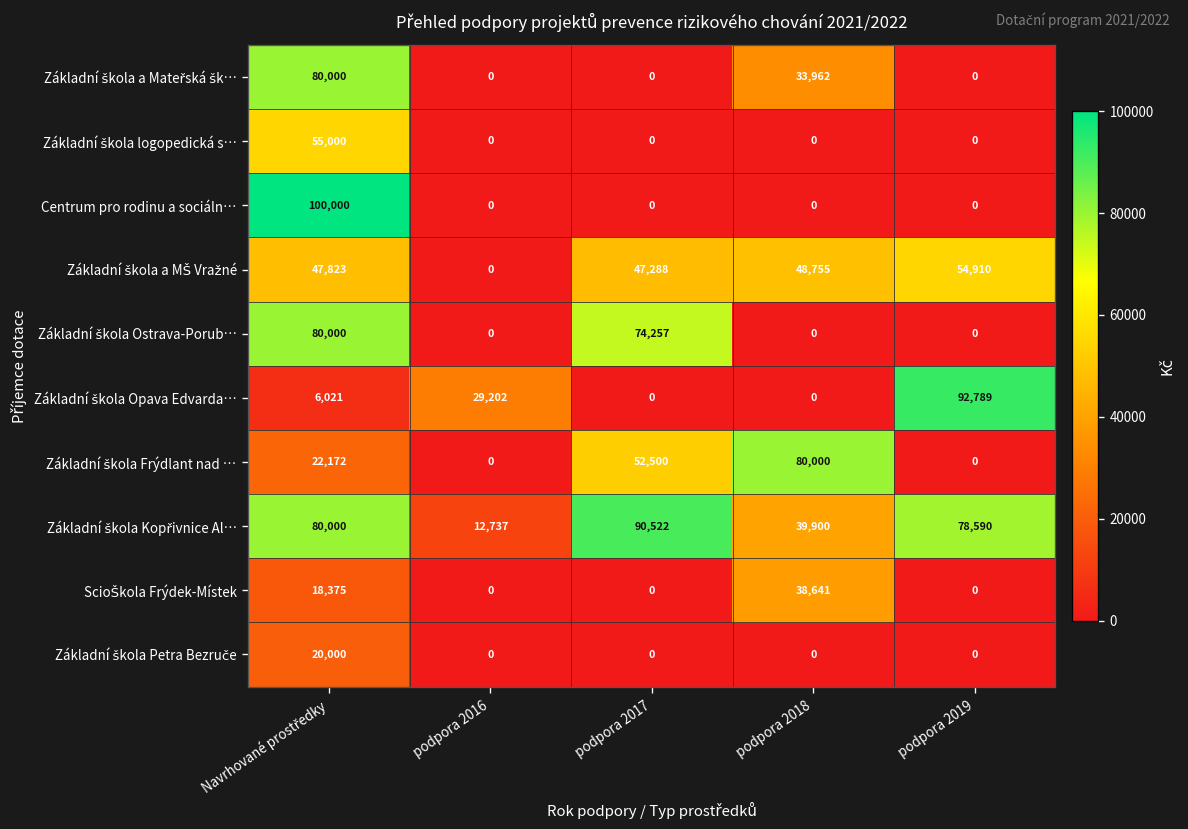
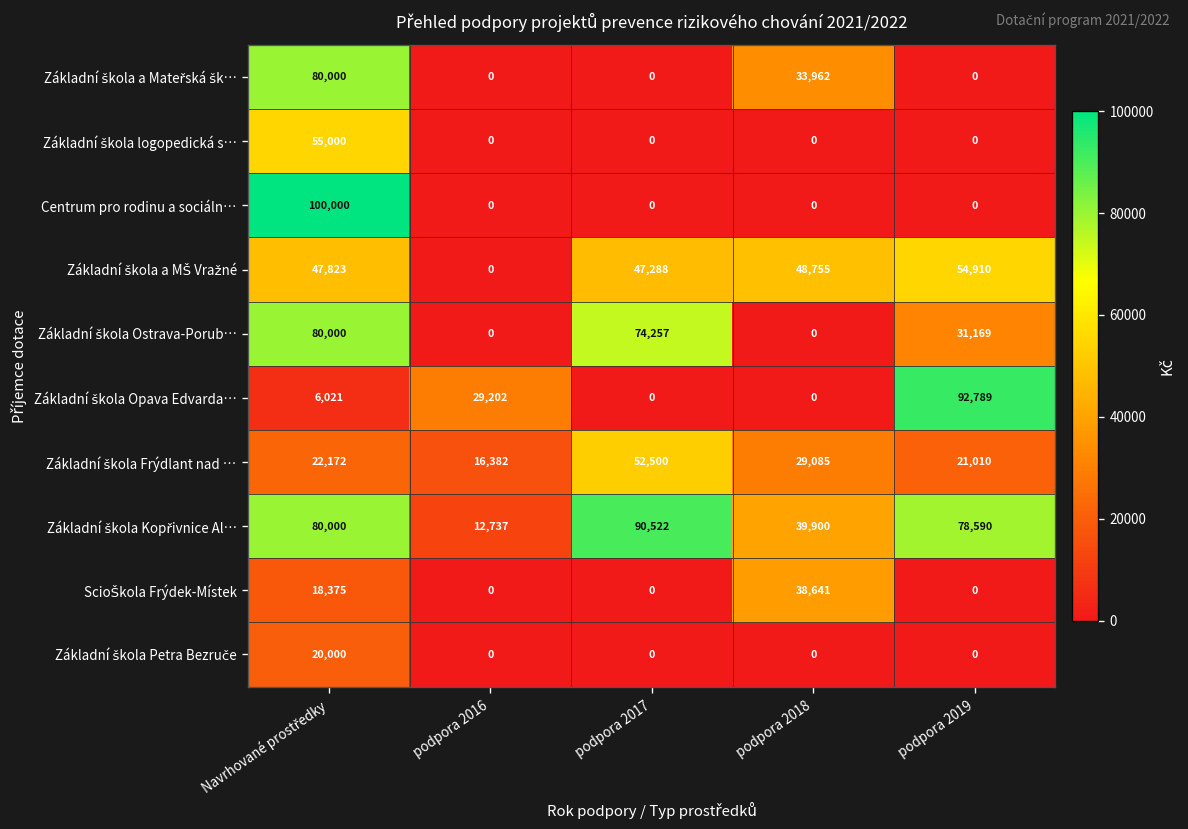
  {
    "Základní škola a Mateřská šk…": {
      "Navrhované prostředky": "80,000",
      "podpora 2016": "0",
      "podpora 2017": "0",
      "podpora 2018": "33,962",
      "podpora 2019": "0"
    },
    "Základní škola logopedická s…": {
      "Navrhované prostředky": "55,000",
      "podpora 2016": "0",
      "podpora 2017": "0",
      "podpora 2018": "0",
      "podpora 2019": "0"
    },
    "Centrum pro rodinu a sociáln…": {
      "Navrhované prostředky": "100,000",
      "podpora 2016": "0",
      "podpora 2017": "0",
      "podpora 2018": "0",
      "podpora 2019": "0"
    },
    "Základní škola a MŠ Vražné": {
      "Navrhované prostředky": "47,823",
      "podpora 2016": "0",
      "podpora 2017": "47,288",
      "podpora 2018": "48,755",
      "podpora 2019": "54,910"
    },
    "Základní škola Ostrava-Porub…": {
      "Navrhované prostředky": "80,000",
      "podpora 2016": "0",
      "podpora 2017": "74,257",
      "podpora 2018": "0",
-     "podpora 2019": "0"
+     "podpora 2019": "31,169"
    },
    "Základní škola Opava Edvarda…": {
      "Navrhované prostředky": "6,021",
      "podpora 2016": "29,202",
      "podpora 2017": "0",
      "podpora 2018": "0",
      "podpora 2019": "92,789"
    },
    "Základní škola Frýdlant nad …": {
      "Navrhované prostředky": "22,172",
-     "podpora 2016": "0",
+     "podpora 2016": "16,382",
      "podpora 2017": "52,500",
-     "podpora 2018": "80,000",
-     "podpora 2019": "0"
+     "podpora 2018": "29,085",
+     "podpora 2019": "21,010"
    },
    "Základní škola Kopřivnice Al…": {
      "Navrhované prostředky": "80,000",
      "podpora 2016": "12,737",
      "podpora 2017": "90,522",
      "podpora 2018": "39,900",
      "podpora 2019": "78,590"
    },
    "ScioŠkola Frýdek-Místek": {
      "Navrhované prostředky": "18,375",
      "podpora 2016": "0",
      "podpora 2017": "0",
      "podpora 2018": "38,641",
      "podpora 2019": "0"
    },
    "Základní škola Petra Bezruče": {
      "Navrhované prostředky": "20,000",
      "podpora 2016": "0",
      "podpora 2017": "0",
      "podpora 2018": "0",
      "podpora 2019": "0"
    }
  }
